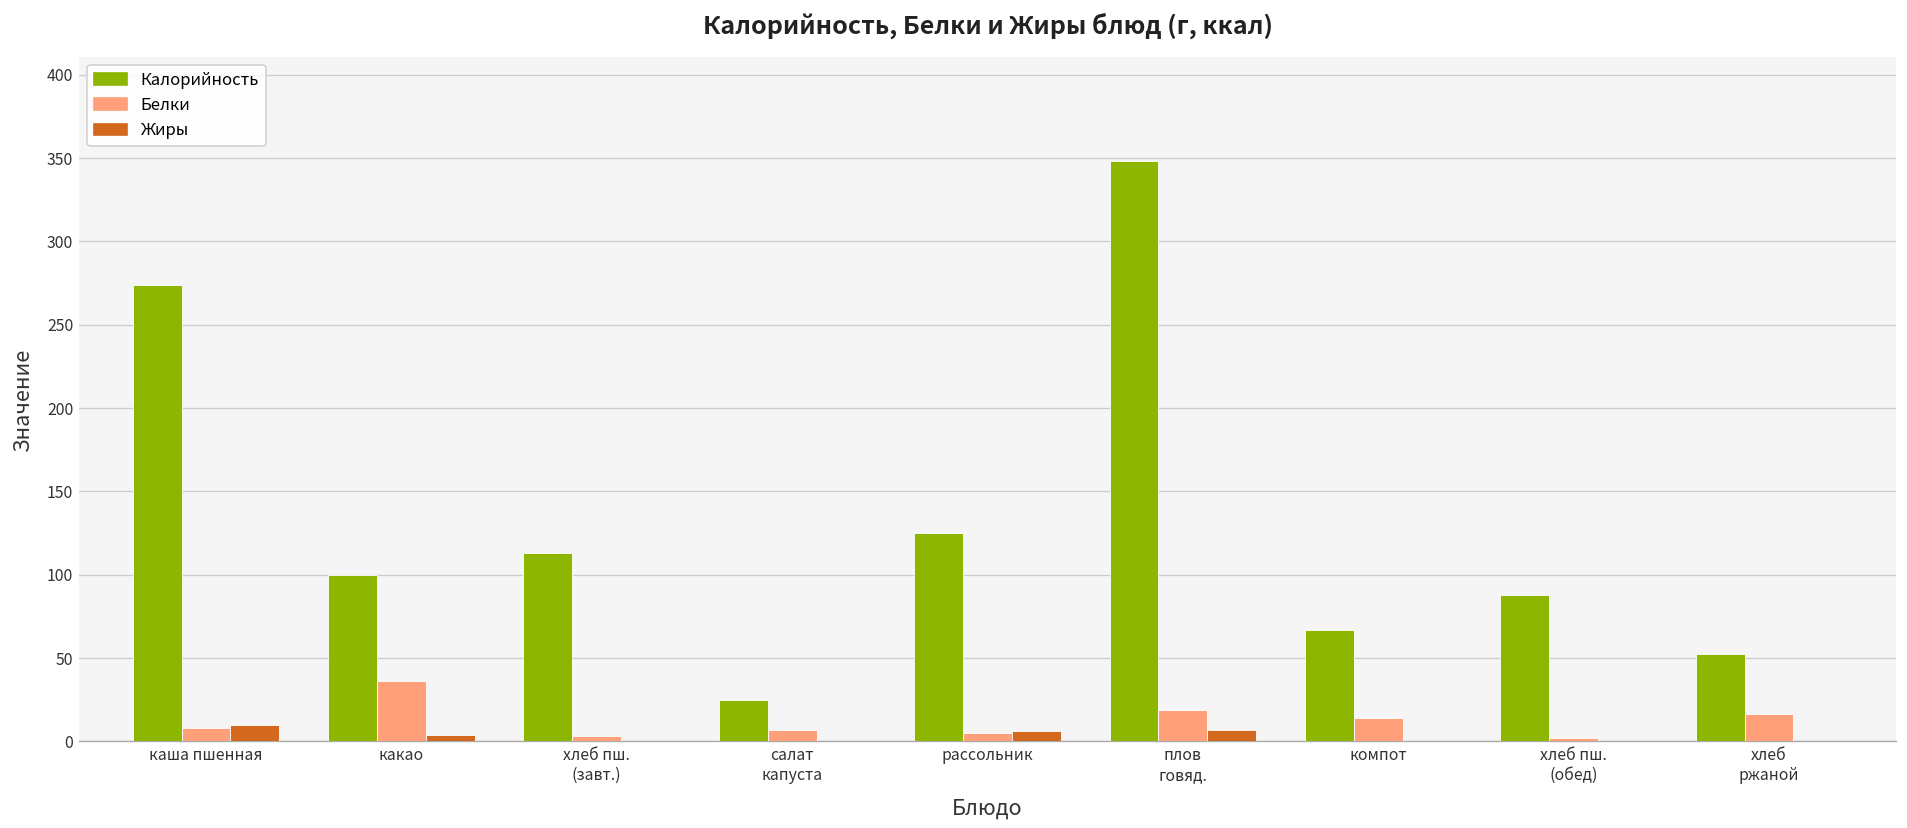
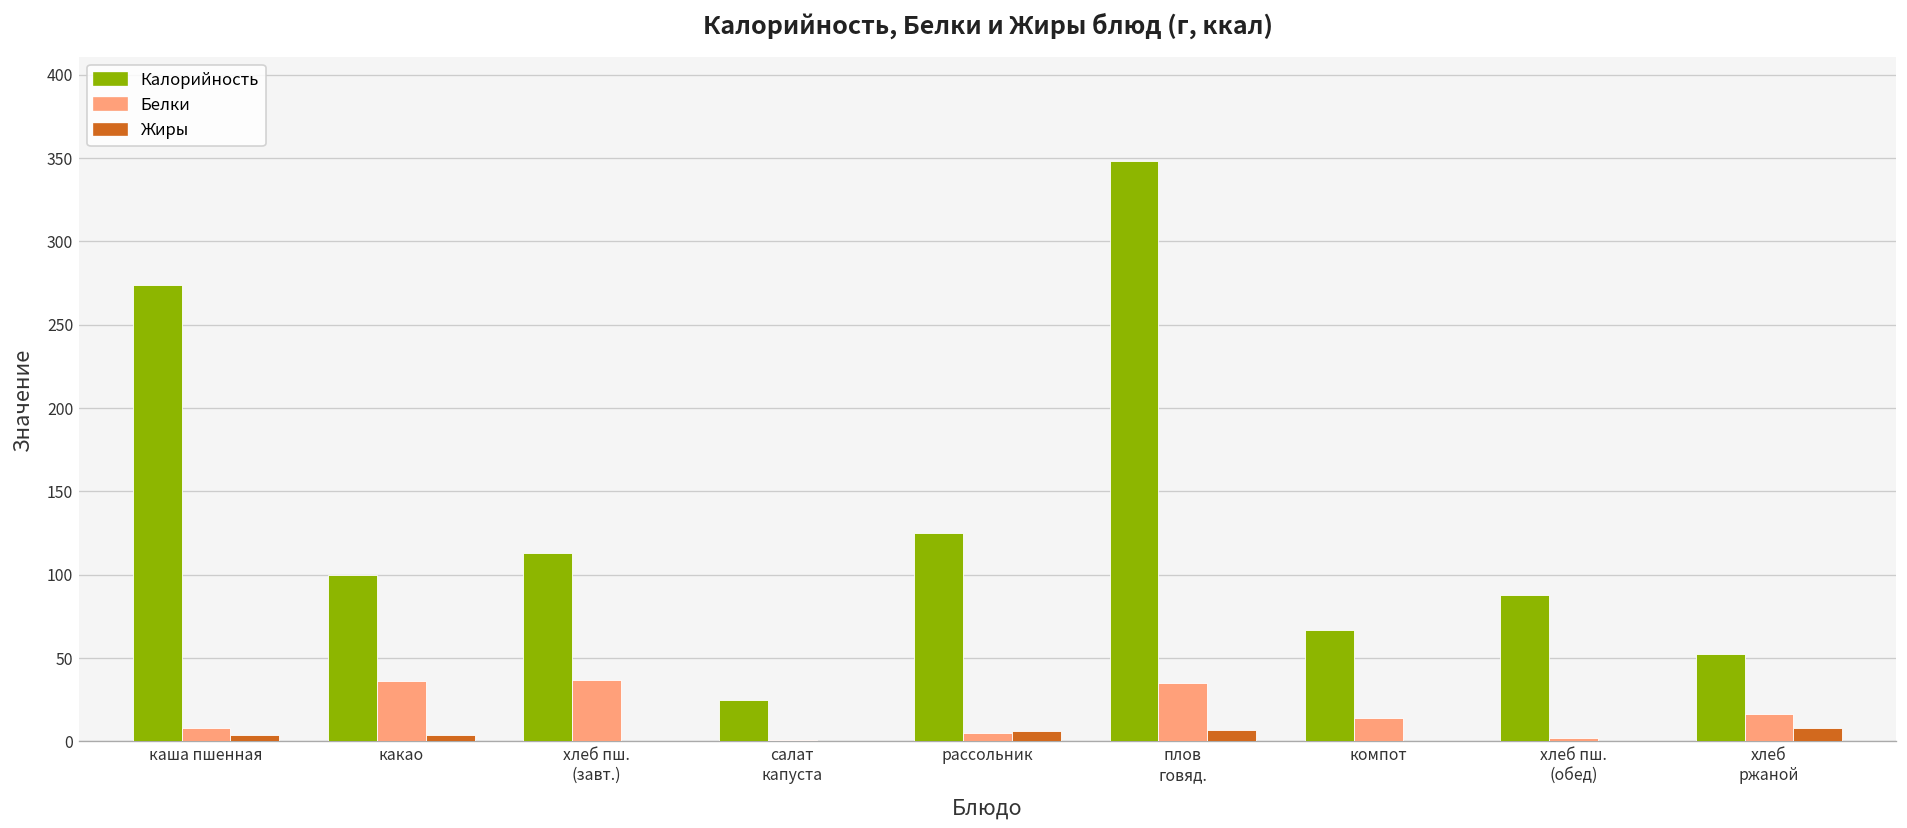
  {
    "Калорийность": {
      "каша пшенная": 274,
      "какао": 100,
      "хлеб пш. (завт.)": 113,
      "салат капуста": 25,
      "рассольник": 125,
      "плов говяд.": 348,
      "компот": 67,
      "хлеб пш. (обед)": 88,
      "хлеб ржаной": 52
    },
    "Белки": {
      "каша пшенная": 8,
      "какао": 36,
-     "хлеб пш. (завт.)": 3,
-     "салат капуста": 7,
+     "хлеб пш. (завт.)": 37,
+     "салат капуста": 1,
      "рассольник": 5,
-     "плов говяд.": 19,
+     "плов говяд.": 35,
      "компот": 14,
      "хлеб пш. (обед)": 2,
      "хлеб ржаной": 16
    },
    "Жиры": {
-     "каша пшенная": 10,
+     "каша пшенная": 4,
      "какао": 4,
      "хлеб пш. (завт.)": 0,
      "салат капуста": 0,
      "рассольник": 6,
      "плов говяд.": 7,
      "компот": 0,
      "хлеб пш. (обед)": 0,
-     "хлеб ржаной": 0
+     "хлеб ржаной": 8
    }
  }
